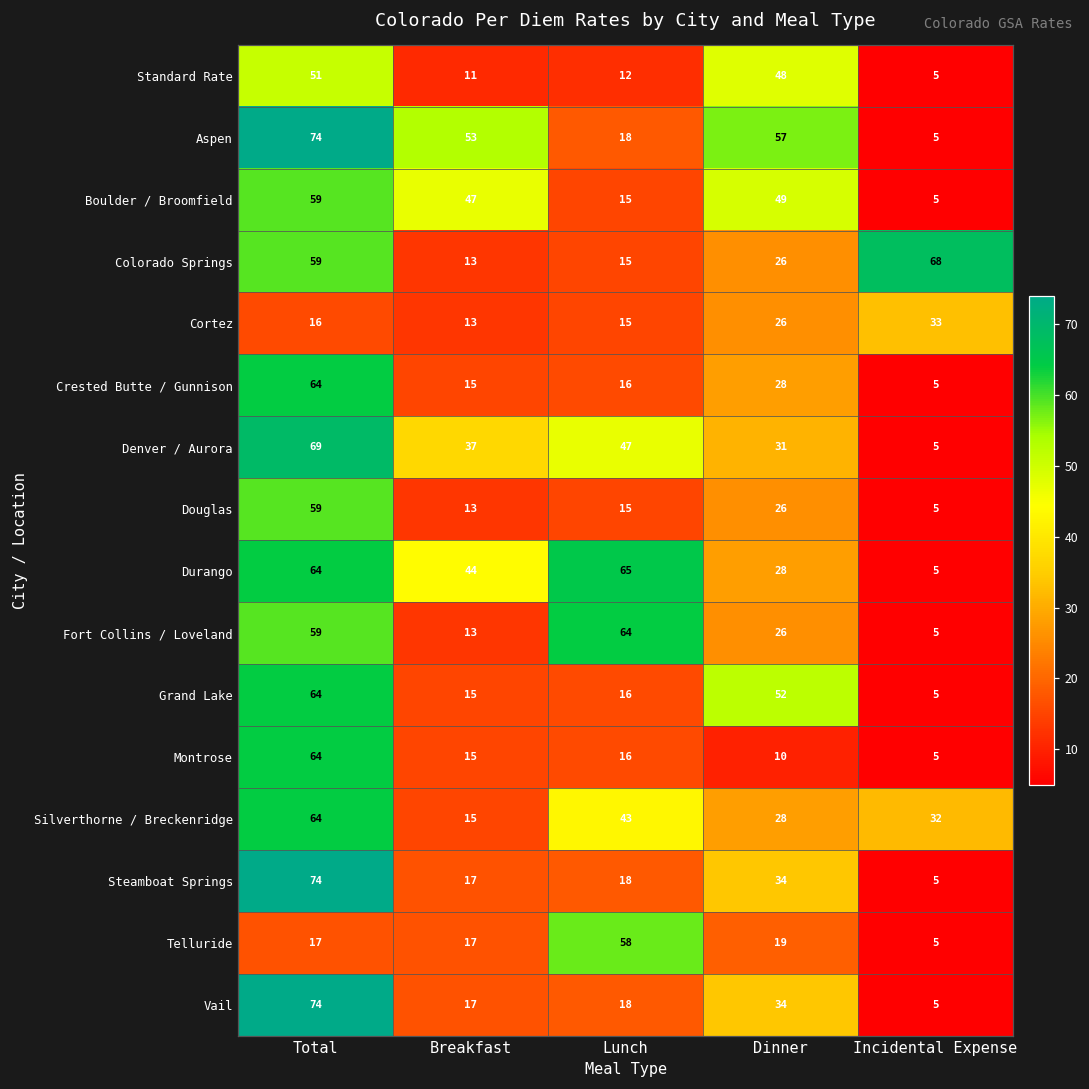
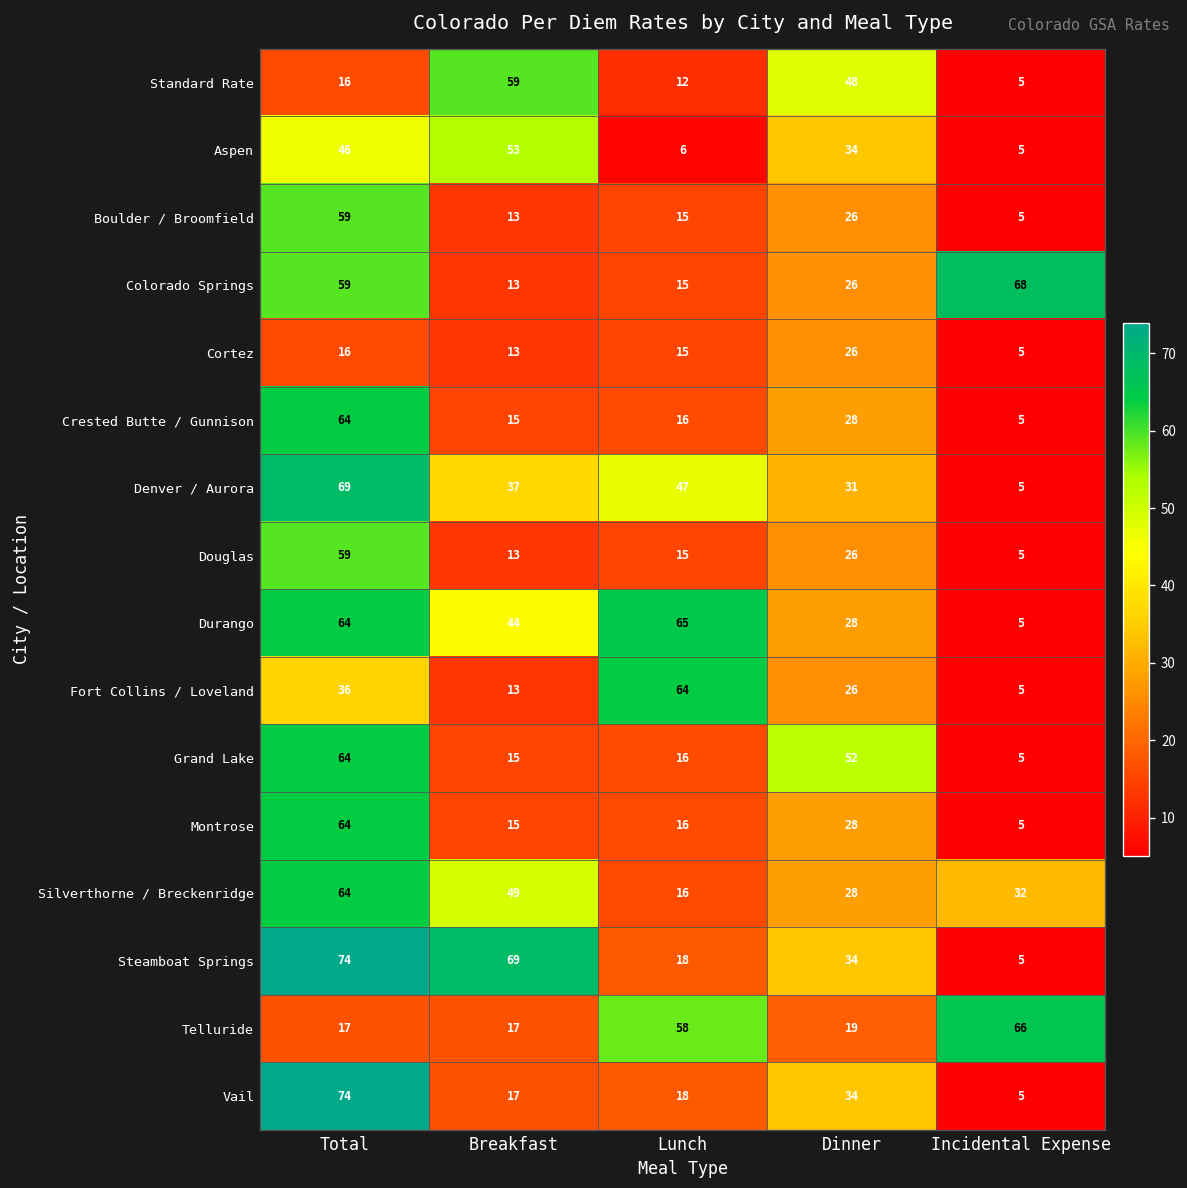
  {
    "Standard Rate": {
-     "Total": 51,
-     "Breakfast": 11,
+     "Total": 16,
+     "Breakfast": 59,
      "Lunch": 12,
      "Dinner": 48,
      "Incidental Expense": 5
    },
    "Aspen": {
-     "Total": 74,
+     "Total": 46,
      "Breakfast": 53,
-     "Lunch": 18,
-     "Dinner": 57,
+     "Lunch": 6,
+     "Dinner": 34,
      "Incidental Expense": 5
    },
    "Boulder / Broomfield": {
      "Total": 59,
-     "Breakfast": 47,
+     "Breakfast": 13,
      "Lunch": 15,
-     "Dinner": 49,
+     "Dinner": 26,
      "Incidental Expense": 5
    },
    "Colorado Springs": {
      "Total": 59,
      "Breakfast": 13,
      "Lunch": 15,
      "Dinner": 26,
      "Incidental Expense": 68
    },
    "Cortez": {
      "Total": 16,
      "Breakfast": 13,
      "Lunch": 15,
      "Dinner": 26,
-     "Incidental Expense": 33
+     "Incidental Expense": 5
    },
    "Crested Butte / Gunnison": {
      "Total": 64,
      "Breakfast": 15,
      "Lunch": 16,
      "Dinner": 28,
      "Incidental Expense": 5
    },
    "Denver / Aurora": {
      "Total": 69,
      "Breakfast": 37,
      "Lunch": 47,
      "Dinner": 31,
      "Incidental Expense": 5
    },
    "Douglas": {
      "Total": 59,
      "Breakfast": 13,
      "Lunch": 15,
      "Dinner": 26,
      "Incidental Expense": 5
    },
    "Durango": {
      "Total": 64,
      "Breakfast": 44,
      "Lunch": 65,
      "Dinner": 28,
      "Incidental Expense": 5
    },
    "Fort Collins / Loveland": {
-     "Total": 59,
+     "Total": 36,
      "Breakfast": 13,
      "Lunch": 64,
      "Dinner": 26,
      "Incidental Expense": 5
    },
    "Grand Lake": {
      "Total": 64,
      "Breakfast": 15,
      "Lunch": 16,
      "Dinner": 52,
      "Incidental Expense": 5
    },
    "Montrose": {
      "Total": 64,
      "Breakfast": 15,
      "Lunch": 16,
-     "Dinner": 10,
+     "Dinner": 28,
      "Incidental Expense": 5
    },
    "Silverthorne / Breckenridge": {
      "Total": 64,
-     "Breakfast": 15,
-     "Lunch": 43,
+     "Breakfast": 49,
+     "Lunch": 16,
      "Dinner": 28,
      "Incidental Expense": 32
    },
    "Steamboat Springs": {
      "Total": 74,
-     "Breakfast": 17,
+     "Breakfast": 69,
      "Lunch": 18,
      "Dinner": 34,
      "Incidental Expense": 5
    },
    "Telluride": {
      "Total": 17,
      "Breakfast": 17,
      "Lunch": 58,
      "Dinner": 19,
-     "Incidental Expense": 5
+     "Incidental Expense": 66
    },
    "Vail": {
      "Total": 74,
      "Breakfast": 17,
      "Lunch": 18,
      "Dinner": 34,
      "Incidental Expense": 5
    }
  }
